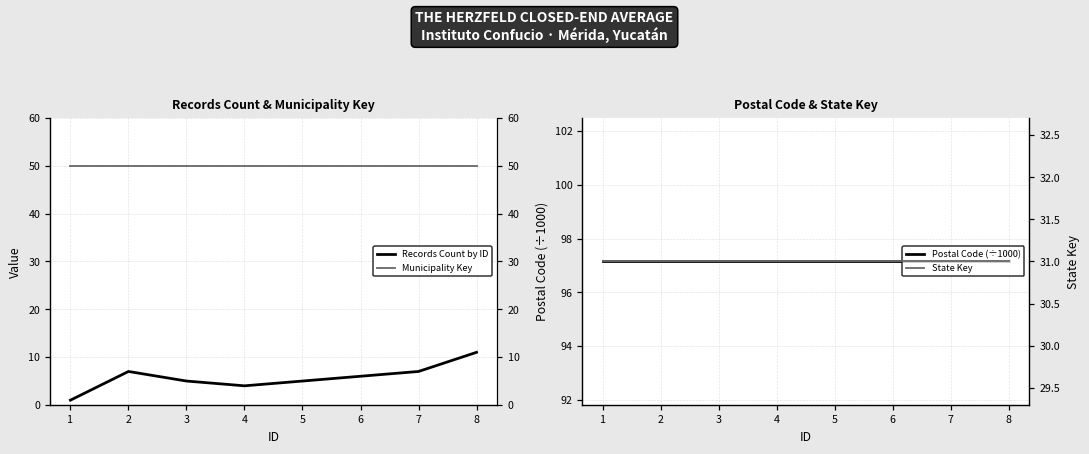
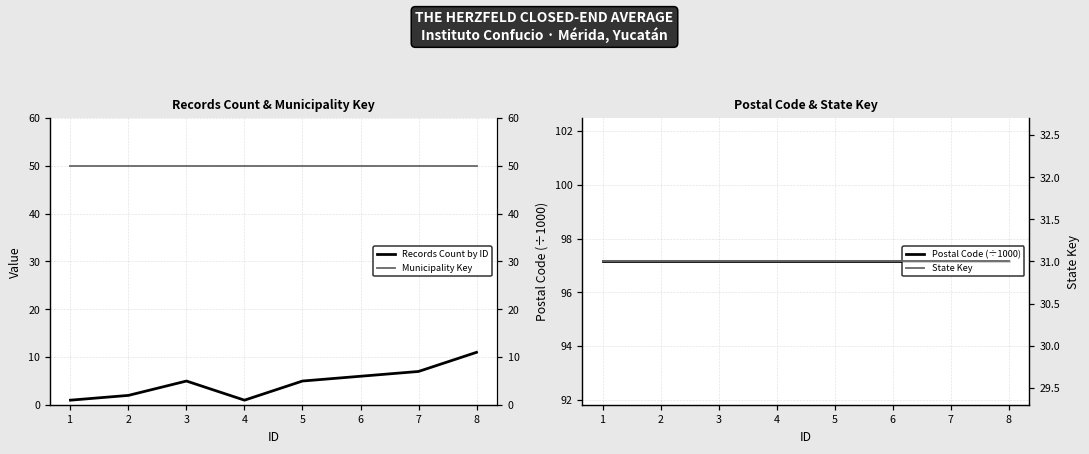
  {
    "Records Count & Municipality Key": {
      "Records Count by ID": {
        "1": 1,
-       "2": 7,
+       "2": 2,
        "3": 5,
-       "4": 4,
+       "4": 1,
        "5": 5,
        "6": 6,
        "7": 7,
        "8": 11
      },
      "Municipality Key": {
        "1": 50,
        "2": 50,
        "3": 50,
        "4": 50,
        "5": 50,
        "6": 50,
        "7": 50,
        "8": 50
      }
    }
  }
